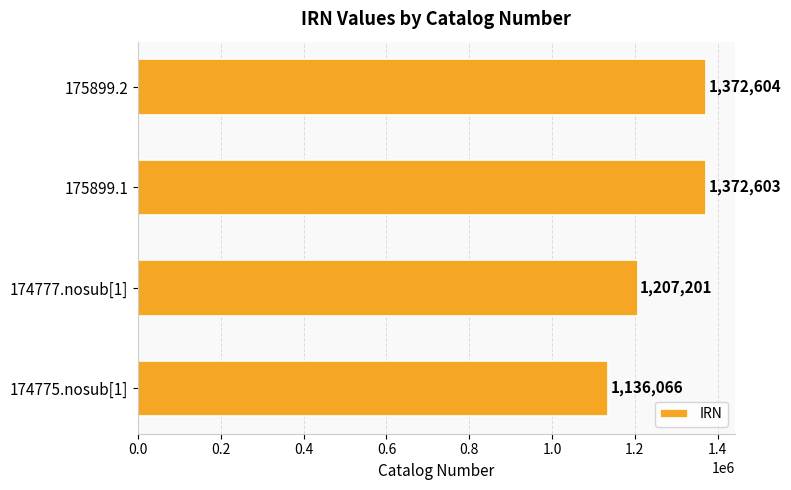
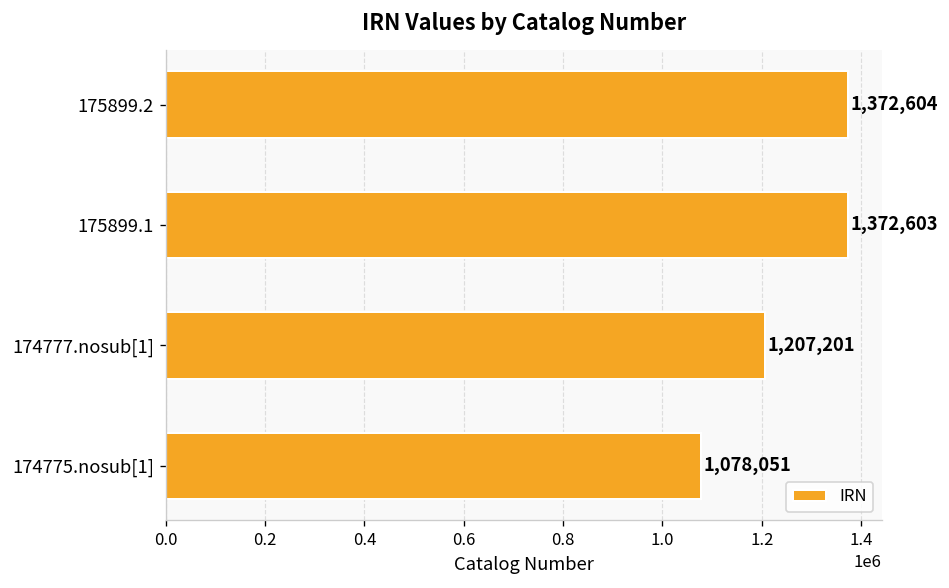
  {
    "175899.2": "1,372,604",
    "175899.1": "1,372,603",
    "174777.nosub[1]": "1,207,201",
-   "174775.nosub[1]": "1,136,066"
+   "174775.nosub[1]": "1,078,051"
  }
